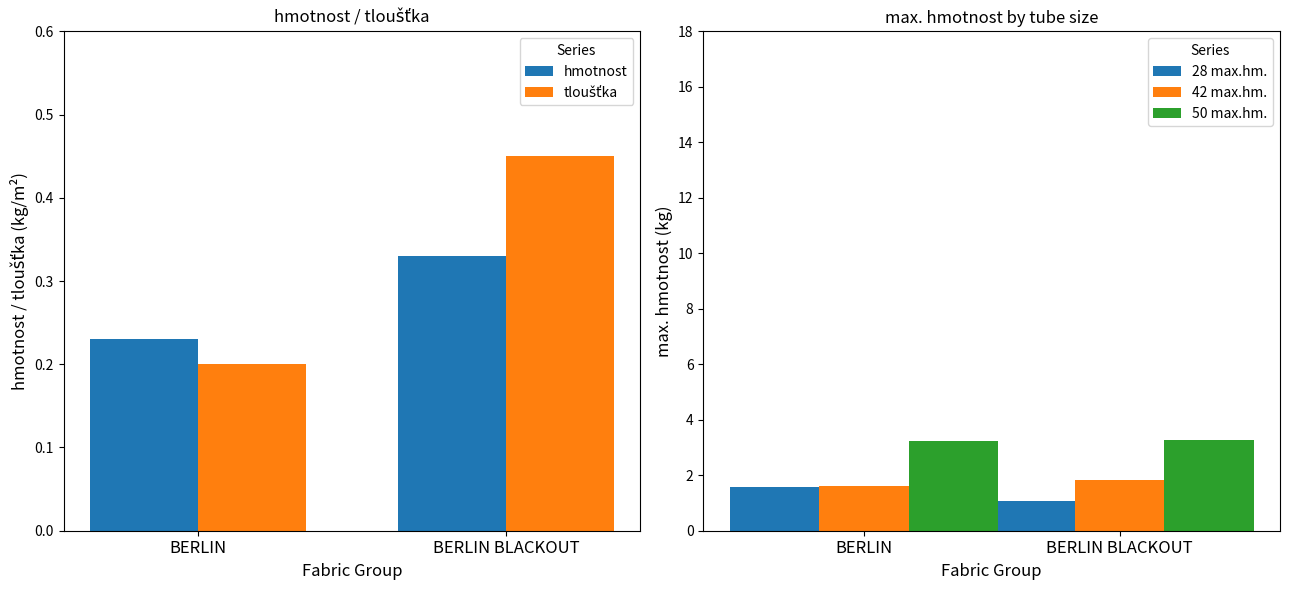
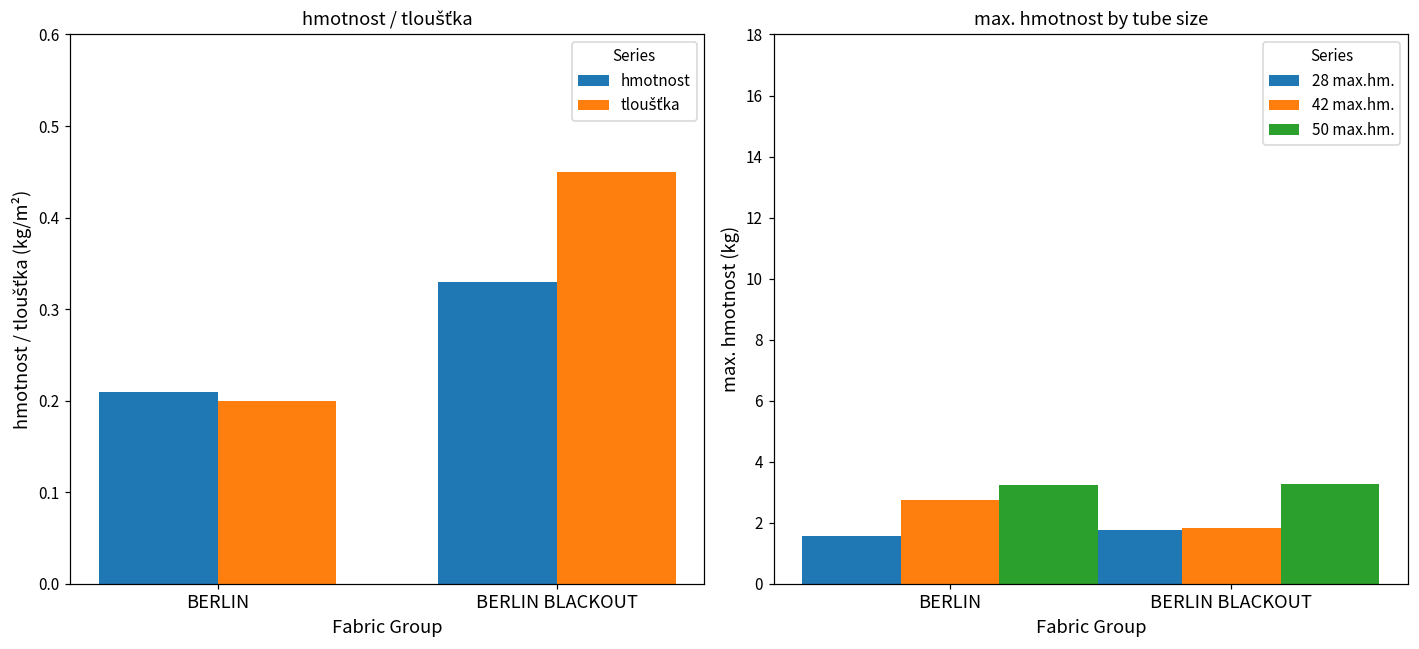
  {
    "hmotnost / tloušťka": {
      "hmotnost": {
-       "BERLIN": 0.23,
+       "BERLIN": 0.21,
        "BERLIN BLACKOUT": 0.33
      },
      "tloušťka": {
        "BERLIN": 0.20,
        "BERLIN BLACKOUT": 0.45
      }
    },
    "max. hmotnost by tube size": {
      "28 max.hm.": {
        "BERLIN": 1.6,
-       "BERLIN BLACKOUT": 1.1
+       "BERLIN BLACKOUT": 1.8
      },
      "42 max.hm.": {
-       "BERLIN": 1.6,
+       "BERLIN": 2.8,
        "BERLIN BLACKOUT": 1.8
      },
      "50 max.hm.": {
        "BERLIN": 3.2,
        "BERLIN BLACKOUT": 3.3
      }
    }
  }
